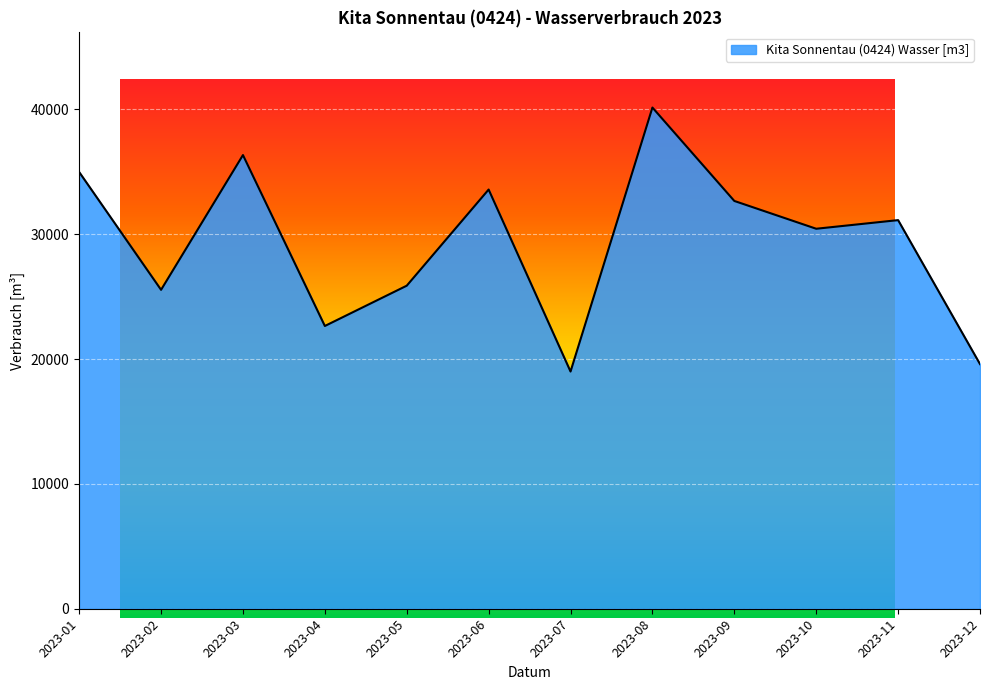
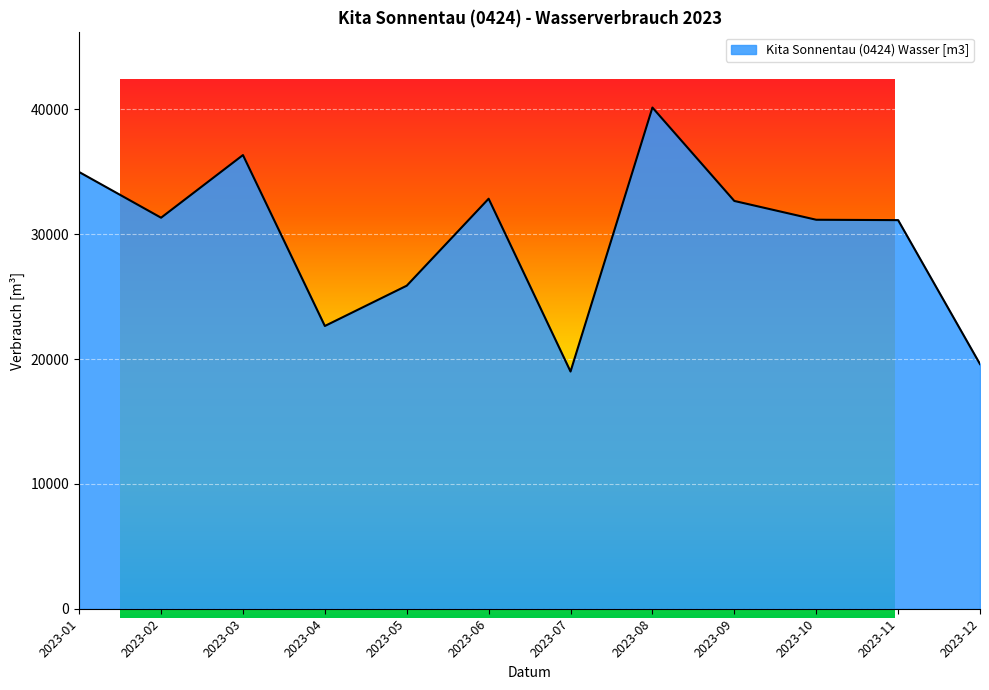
  {
    "Kita Sonnentau (0424) - Wasserverbrauch 2023": {
      "2023-01": 35000,
-     "2023-02": 25500,
+     "2023-02": 31300,
      "2023-03": 36300,
      "2023-04": 22600,
      "2023-05": 25900,
-     "2023-06": 33600,
+     "2023-06": 32800,
      "2023-07": 19000,
      "2023-08": 40100,
      "2023-09": 32700,
-     "2023-10": 30400,
+     "2023-10": 31200,
      "2023-11": 31100,
      "2023-12": 19600
    }
  }
